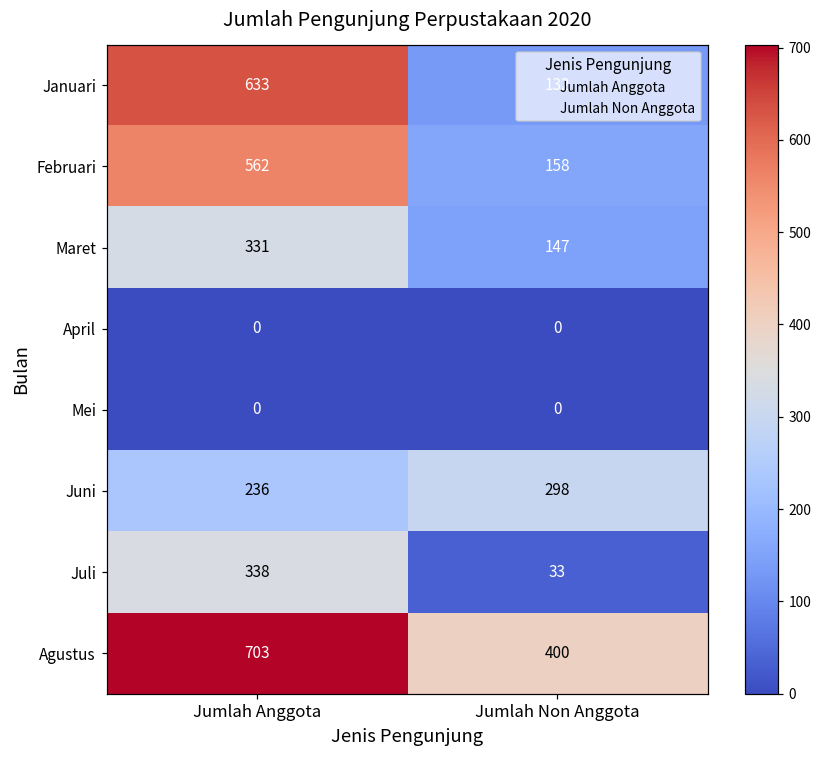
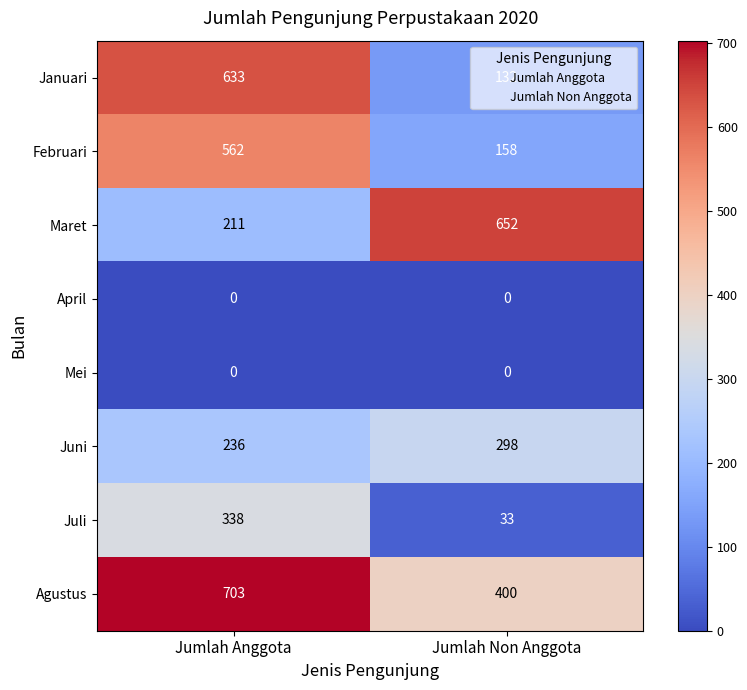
  {
    "Januari": {
      "Jumlah Anggota": 633
    },
    "Februari": {
      "Jumlah Anggota": 562,
      "Jumlah Non Anggota": 158
    },
    "Maret": {
-     "Jumlah Anggota": 331,
-     "Jumlah Non Anggota": 147
+     "Jumlah Anggota": 211,
+     "Jumlah Non Anggota": 652
    },
    "April": {
      "Jumlah Anggota": 0,
      "Jumlah Non Anggota": 0
    },
    "Mei": {
      "Jumlah Anggota": 0,
      "Jumlah Non Anggota": 0
    },
    "Juni": {
      "Jumlah Anggota": 236,
      "Jumlah Non Anggota": 298
    },
    "Juli": {
      "Jumlah Anggota": 338,
      "Jumlah Non Anggota": 33
    },
    "Agustus": {
      "Jumlah Anggota": 703,
      "Jumlah Non Anggota": 400
    }
  }
